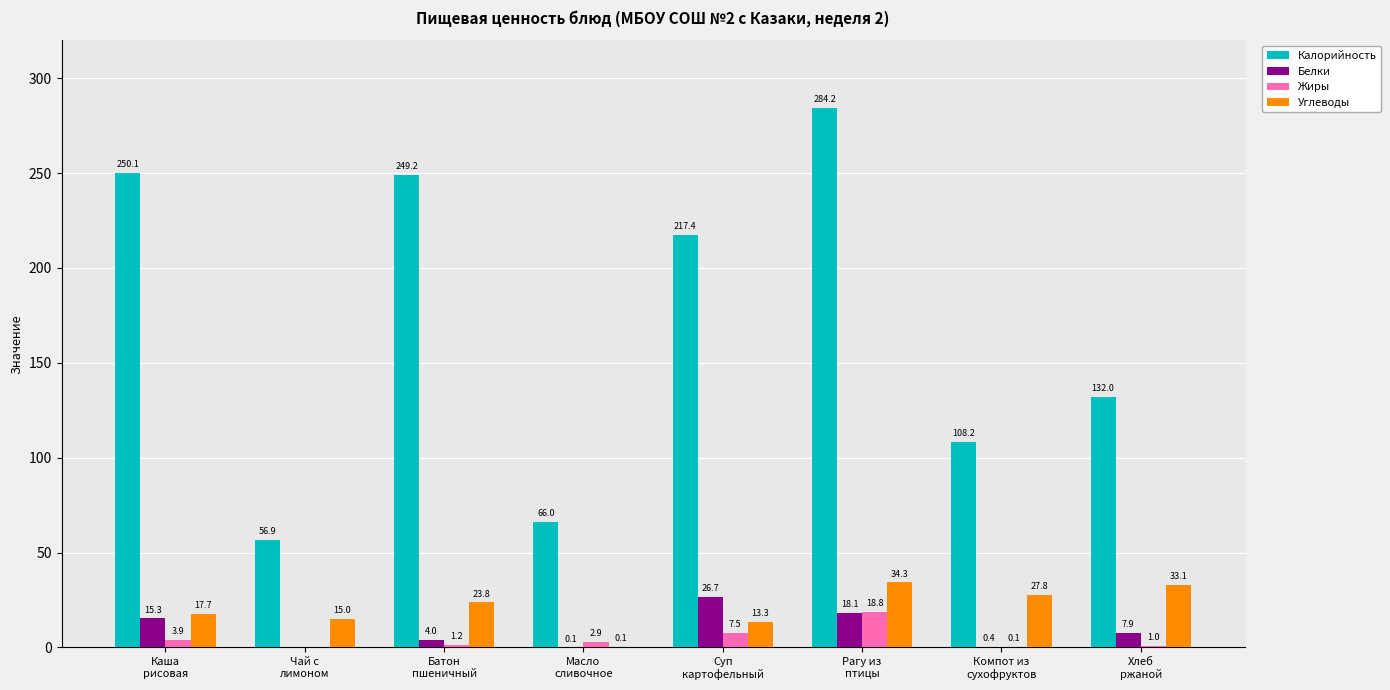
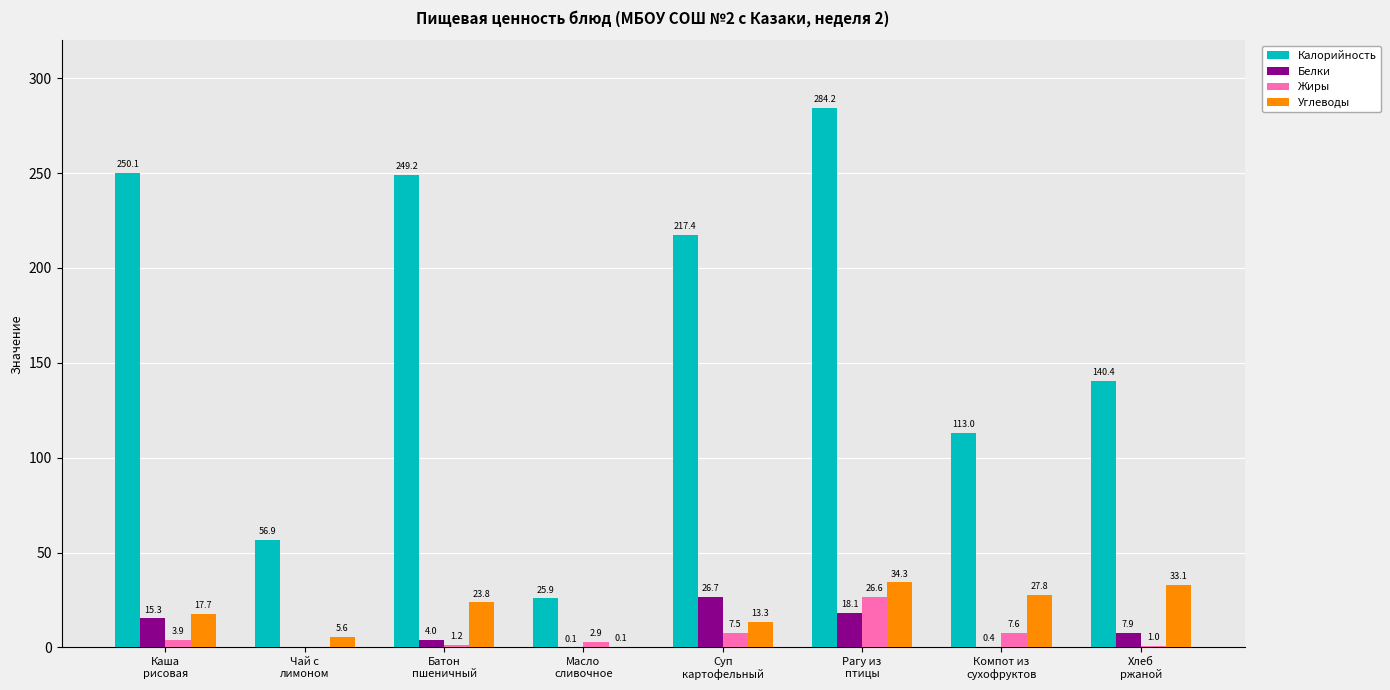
  {
    "Калорийность": {
      "Каша рисовая": 250.1,
      "Чай с лимоном": 56.9,
      "Батон пшеничный": 249.2,
-     "Масло сливочное": 66.0,
+     "Масло сливочное": 25.9,
      "Суп картофельный": 217.4,
      "Рагу из птицы": 284.2,
-     "Компот из сухофруктов": 108.2,
-     "Хлеб ржаной": 132.0
+     "Компот из сухофруктов": 113.0,
+     "Хлеб ржаной": 140.4
    },
    "Белки": {
      "Каша рисовая": 15.3,
      "Батон пшеничный": 4.0,
      "Масло сливочное": 0.1,
      "Суп картофельный": 26.7,
      "Рагу из птицы": 18.1,
      "Компот из сухофруктов": 0.4,
      "Хлеб ржаной": 7.9
    },
    "Жиры": {
      "Каша рисовая": 3.9,
      "Батон пшеничный": 1.2,
      "Масло сливочное": 2.9,
      "Суп картофельный": 7.5,
-     "Рагу из птицы": 18.8,
-     "Компот из сухофруктов": 0.1,
+     "Рагу из птицы": 26.6,
+     "Компот из сухофруктов": 7.6,
      "Хлеб ржаной": 1.0
    },
    "Углеводы": {
      "Каша рисовая": 17.7,
-     "Чай с лимоном": 15.0,
+     "Чай с лимоном": 5.6,
      "Батон пшеничный": 23.8,
      "Масло сливочное": 0.1,
      "Суп картофельный": 13.3,
      "Рагу из птицы": 34.3,
      "Компот из сухофруктов": 27.8,
      "Хлеб ржаной": 33.1
    }
  }
